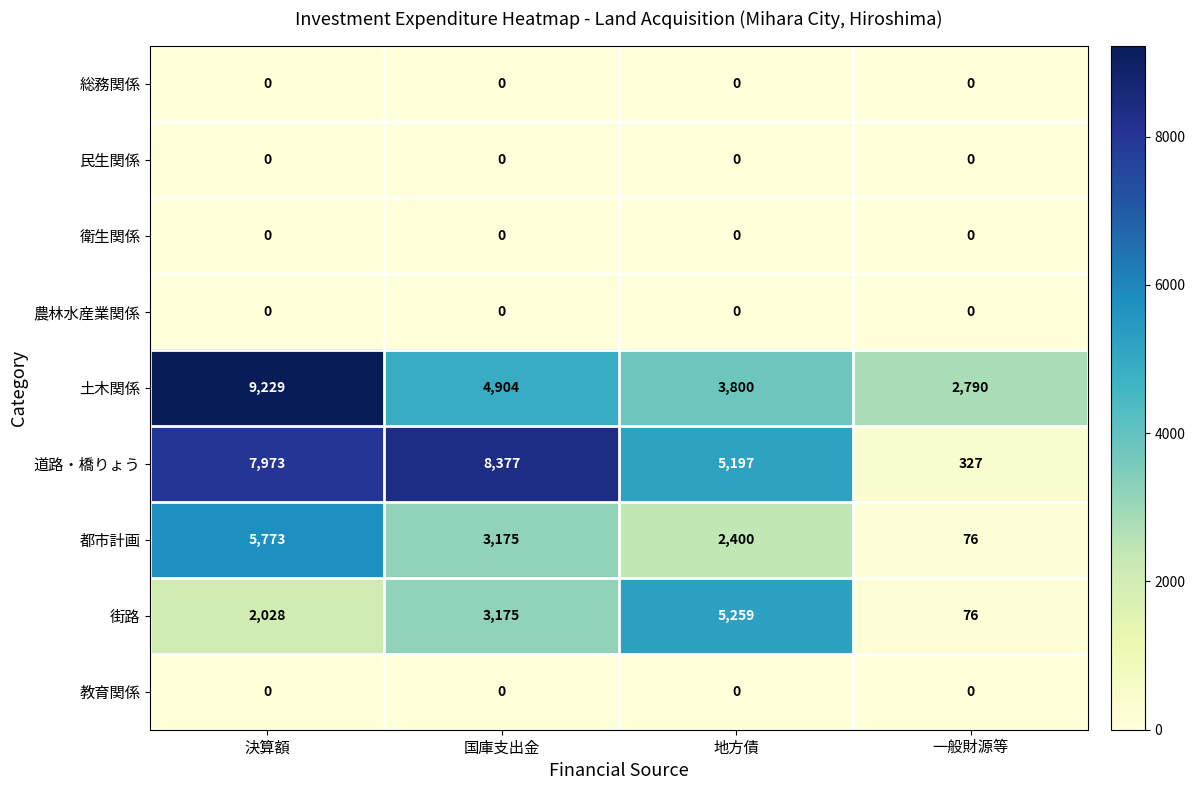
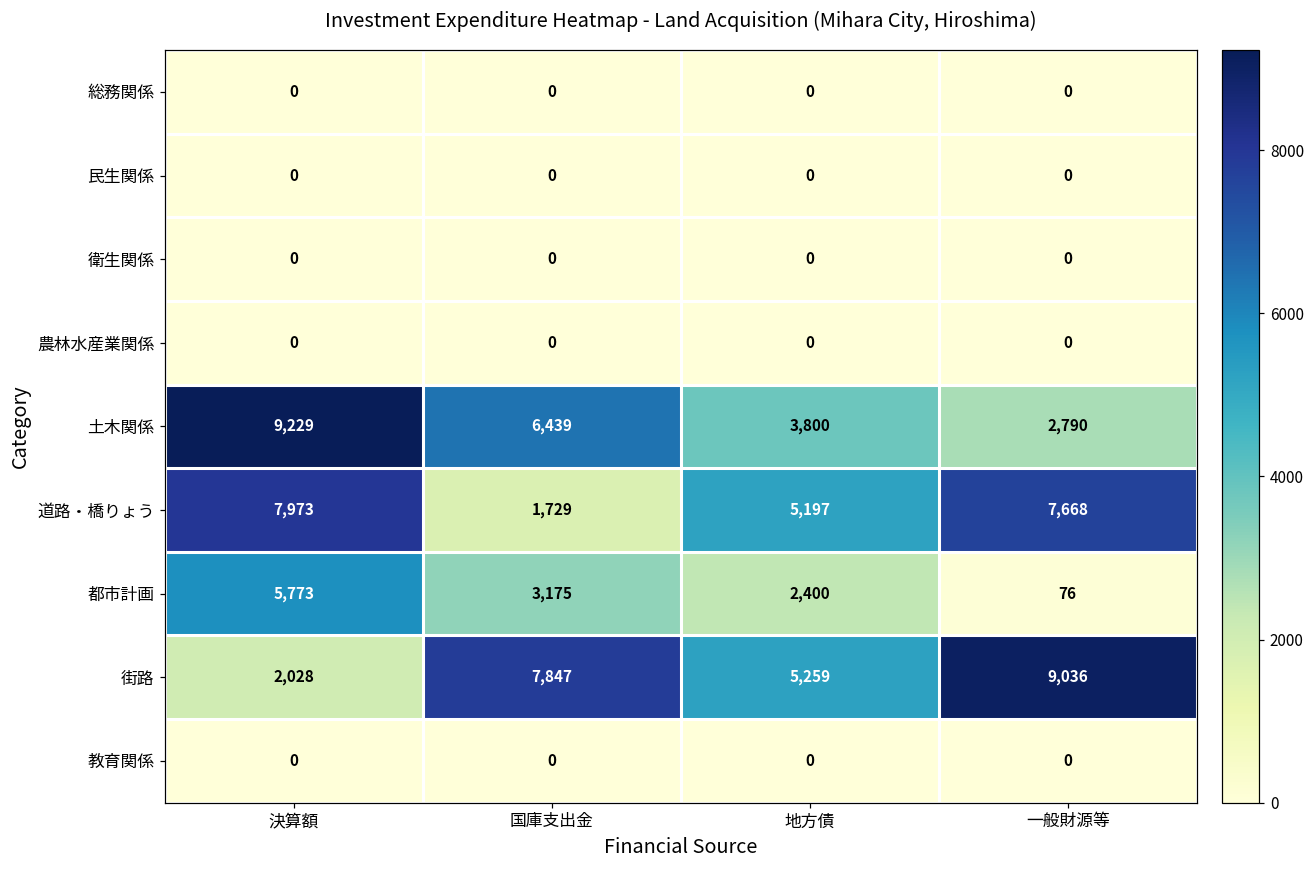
  {
    "総務関係": {
      "決算額": "0",
      "国庫支出金": "0",
      "地方債": "0",
      "一般財源等": "0"
    },
    "民生関係": {
      "決算額": "0",
      "国庫支出金": "0",
      "地方債": "0",
      "一般財源等": "0"
    },
    "衛生関係": {
      "決算額": "0",
      "国庫支出金": "0",
      "地方債": "0",
      "一般財源等": "0"
    },
    "農林水産業関係": {
      "決算額": "0",
      "国庫支出金": "0",
      "地方債": "0",
      "一般財源等": "0"
    },
    "土木関係": {
      "決算額": "9,229",
-     "国庫支出金": "4,904",
+     "国庫支出金": "6,439",
      "地方債": "3,800",
      "一般財源等": "2,790"
    },
    "道路・橋りょう": {
      "決算額": "7,973",
-     "国庫支出金": "8,377",
+     "国庫支出金": "1,729",
      "地方債": "5,197",
-     "一般財源等": "327"
+     "一般財源等": "7,668"
    },
    "都市計画": {
      "決算額": "5,773",
      "国庫支出金": "3,175",
      "地方債": "2,400",
      "一般財源等": "76"
    },
    "街路": {
      "決算額": "2,028",
-     "国庫支出金": "3,175",
+     "国庫支出金": "7,847",
      "地方債": "5,259",
-     "一般財源等": "76"
+     "一般財源等": "9,036"
    },
    "教育関係": {
      "決算額": "0",
      "国庫支出金": "0",
      "地方債": "0",
      "一般財源等": "0"
    }
  }
